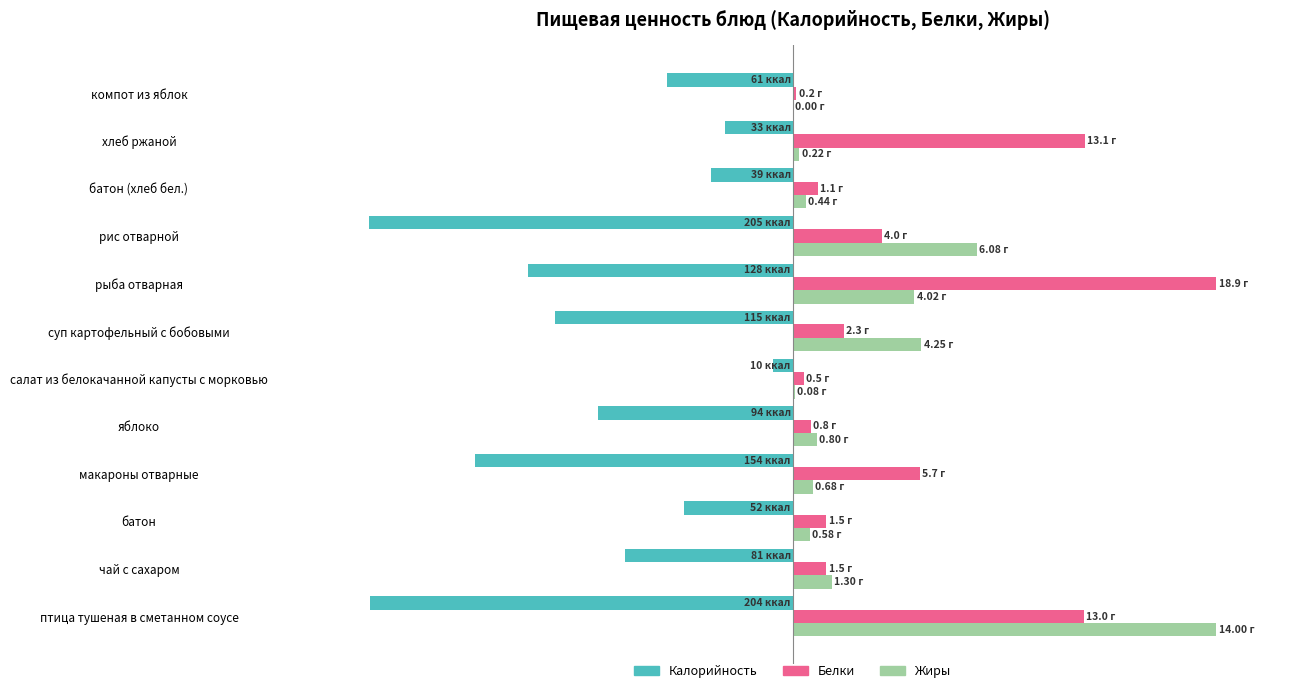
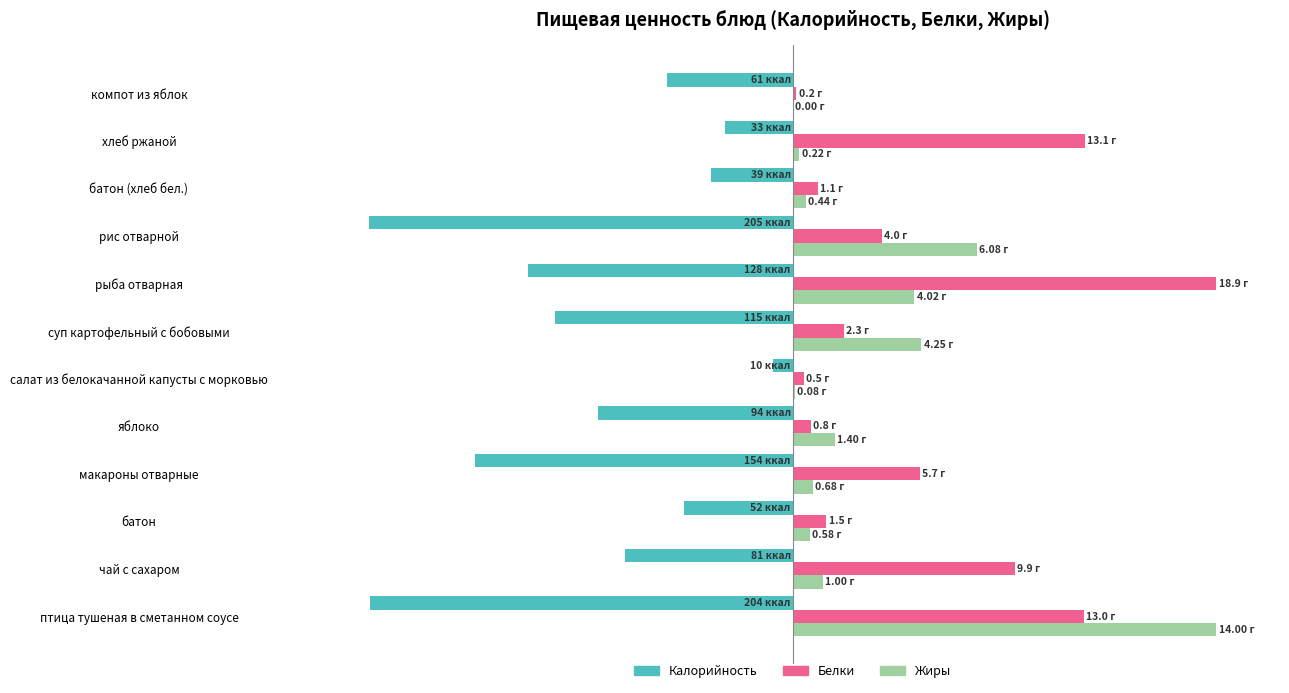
  {
    "Белки": {
-     "чай с сахаром": 1.5
+     "чай с сахаром": 9.9
    },
    "Жиры": {
      "компот из яблок": 0.00,
-     "яблоко": 0.80,
-     "чай с сахаром": 1.30
+     "яблоко": 1.40,
+     "чай с сахаром": 1.00
    }
  }
